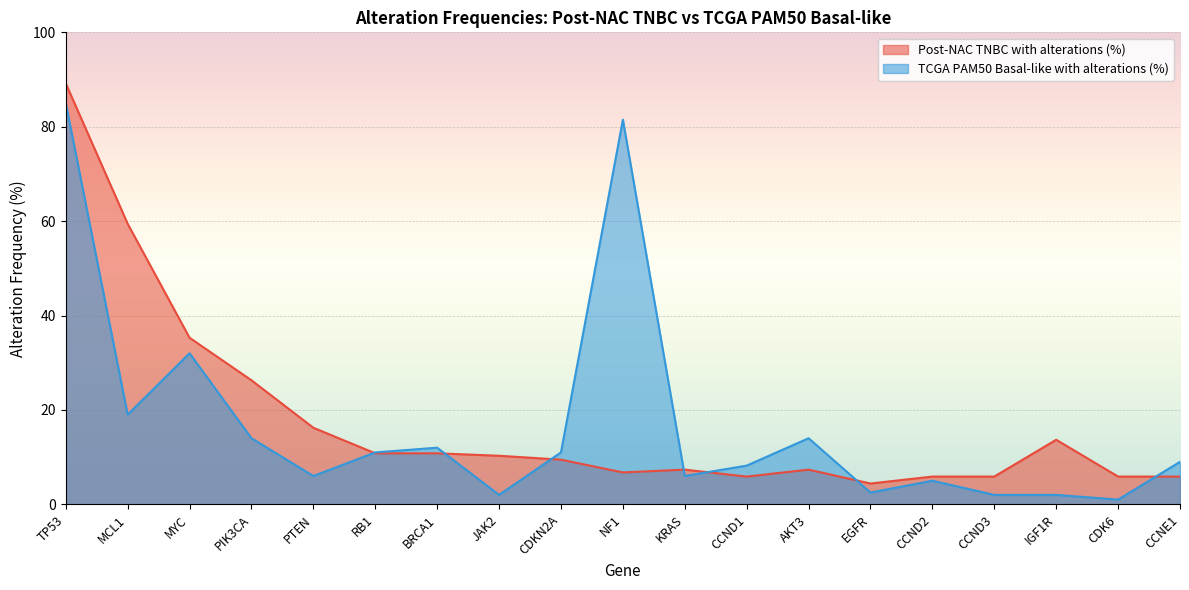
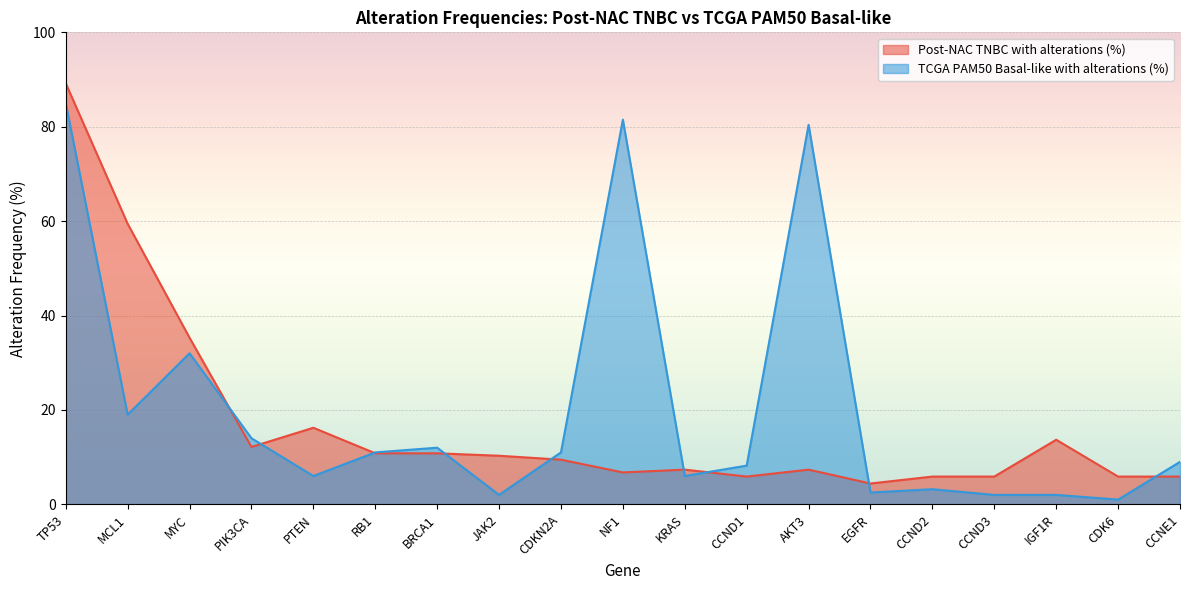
  {
    "Post-NAC TNBC with alterations (%)": {
      "TP53": 89,
      "MCL1": 59,
      "MYC": 35,
-     "PIK3CA": 26,
+     "PIK3CA": 12,
      "PTEN": 16,
      "BRCA1": 11,
      "JAK2": 10,
      "CDKN2A": 9,
      "NF1": 7,
      "KRAS": 7,
      "CCND1": 6,
      "AKT3": 7,
      "EGFR": 4,
      "CCND2": 6,
      "CCND3": 6,
      "IGF1R": 14,
      "CDK6": 6,
      "CCNE1": 6
    },
    "TCGA PAM50 Basal-like with alterations (%)": {
      "TP53": 85,
      "MCL1": 19,
      "MYC": 32,
      "PIK3CA": 14,
      "PTEN": 6,
      "BRCA1": 12,
      "JAK2": 2,
      "CDKN2A": 11,
      "NF1": 82,
      "KRAS": 6,
      "CCND1": 8,
-     "AKT3": 14,
+     "AKT3": 80,
      "EGFR": 3,
-     "CCND2": 5,
+     "CCND2": 3,
      "CCND3": 2,
      "IGF1R": 2,
      "CDK6": 1,
      "CCNE1": 9
    }
  }
